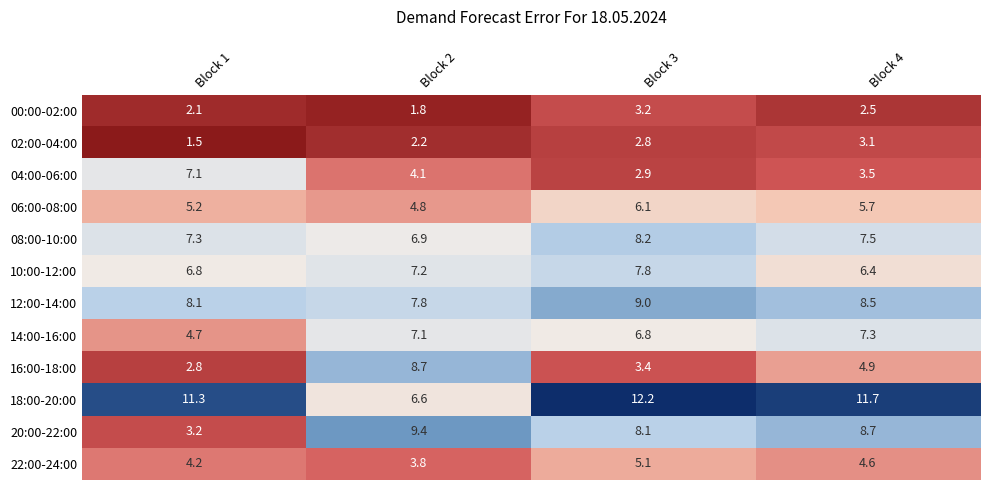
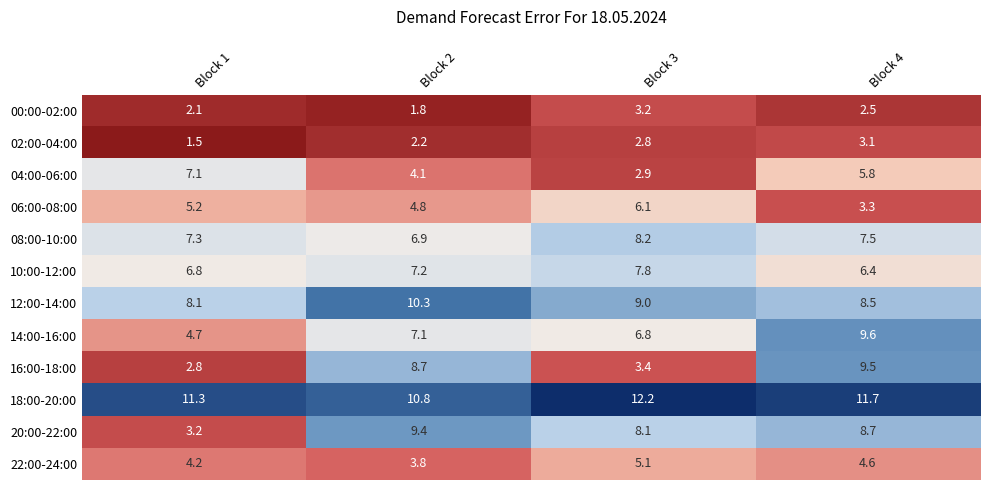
  {
    "00:00-02:00": {
      "Block 1": 2.1,
      "Block 2": 1.8,
      "Block 3": 3.2,
      "Block 4": 2.5
    },
    "02:00-04:00": {
      "Block 1": 1.5,
      "Block 2": 2.2,
      "Block 3": 2.8,
      "Block 4": 3.1
    },
    "04:00-06:00": {
      "Block 1": 7.1,
      "Block 2": 4.1,
      "Block 3": 2.9,
-     "Block 4": 3.5
+     "Block 4": 5.8
    },
    "06:00-08:00": {
      "Block 1": 5.2,
      "Block 2": 4.8,
      "Block 3": 6.1,
-     "Block 4": 5.7
+     "Block 4": 3.3
    },
    "08:00-10:00": {
      "Block 1": 7.3,
      "Block 2": 6.9,
      "Block 3": 8.2,
      "Block 4": 7.5
    },
    "10:00-12:00": {
      "Block 1": 6.8,
      "Block 2": 7.2,
      "Block 3": 7.8,
      "Block 4": 6.4
    },
    "12:00-14:00": {
      "Block 1": 8.1,
-     "Block 2": 7.8,
+     "Block 2": 10.3,
      "Block 3": 9.0,
      "Block 4": 8.5
    },
    "14:00-16:00": {
      "Block 1": 4.7,
      "Block 2": 7.1,
      "Block 3": 6.8,
-     "Block 4": 7.3
+     "Block 4": 9.6
    },
    "16:00-18:00": {
      "Block 1": 2.8,
      "Block 2": 8.7,
      "Block 3": 3.4,
-     "Block 4": 4.9
+     "Block 4": 9.5
    },
    "18:00-20:00": {
      "Block 1": 11.3,
-     "Block 2": 6.6,
+     "Block 2": 10.8,
      "Block 3": 12.2,
      "Block 4": 11.7
    },
    "20:00-22:00": {
      "Block 1": 3.2,
      "Block 2": 9.4,
      "Block 3": 8.1,
      "Block 4": 8.7
    },
    "22:00-24:00": {
      "Block 1": 4.2,
      "Block 2": 3.8,
      "Block 3": 5.1,
      "Block 4": 4.6
    }
  }
